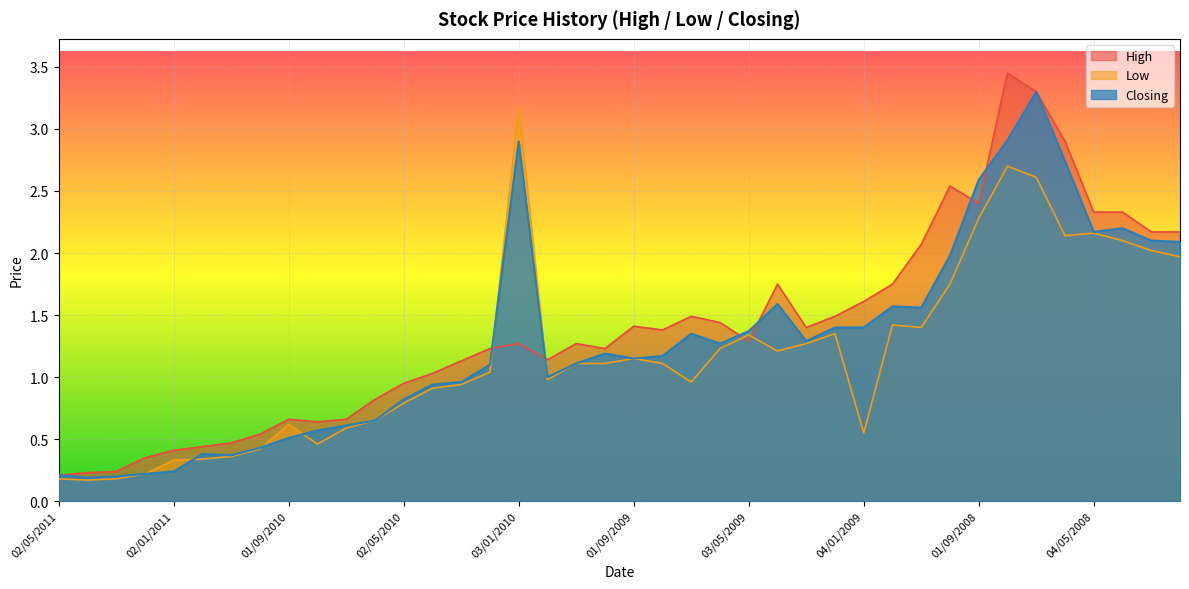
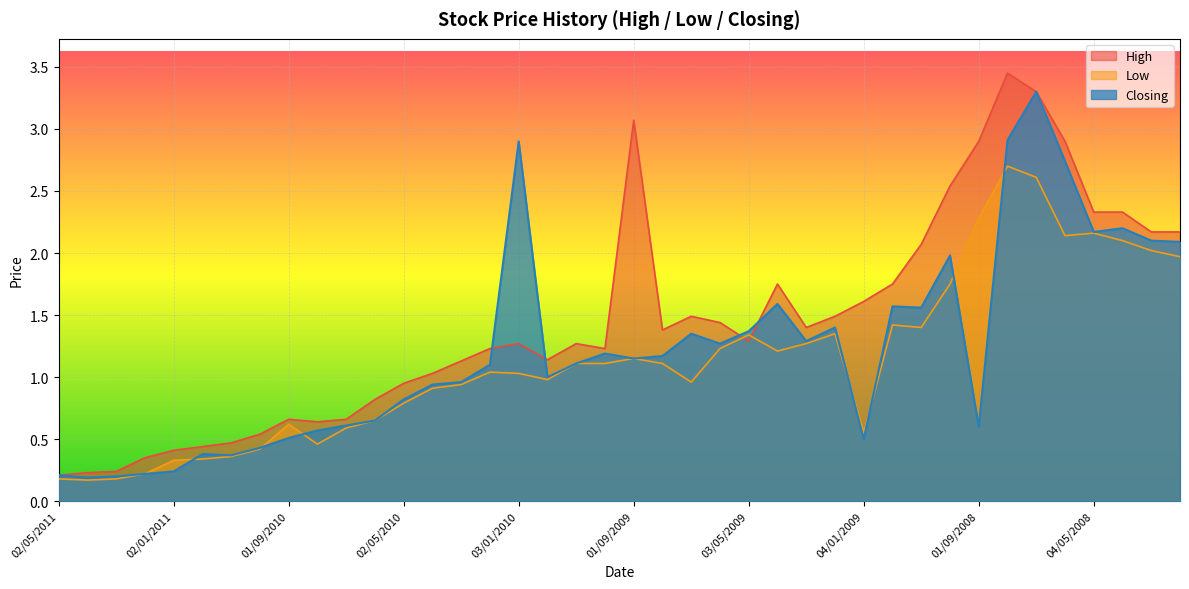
  {
    "High": {
      "02/01/2011": 0.41,
      "01/09/2010": 0.66,
      "02/05/2010": 0.95,
      "03/01/2010": 1.27,
-     "01/09/2009": 1.41,
+     "01/09/2009": 3.07,
      "03/05/2009": 1.29,
      "04/01/2009": 1.61,
-     "01/09/2008": 2.4,
+     "01/09/2008": 2.9,
      "04/05/2008": 2.33
    },
    "Low": {
      "02/05/2011": 0.18,
      "02/01/2011": 0.33,
      "01/09/2010": 0.62,
      "02/05/2010": 0.79,
-     "03/01/2010": 3.18,
+     "03/01/2010": 1.03,
      "03/05/2009": 1.34,
      "04/01/2009": 0.55,
      "01/09/2008": 2.28
    },
    "Closing": {
      "02/01/2011": 0.24,
      "01/09/2010": 0.51,
      "02/05/2010": 0.82,
      "03/01/2010": 2.90,
      "03/05/2009": 1.37,
-     "04/01/2009": 1.4,
-     "01/09/2008": 2.59
+     "04/01/2009": 0.5,
+     "01/09/2008": 0.60
    }
  }
